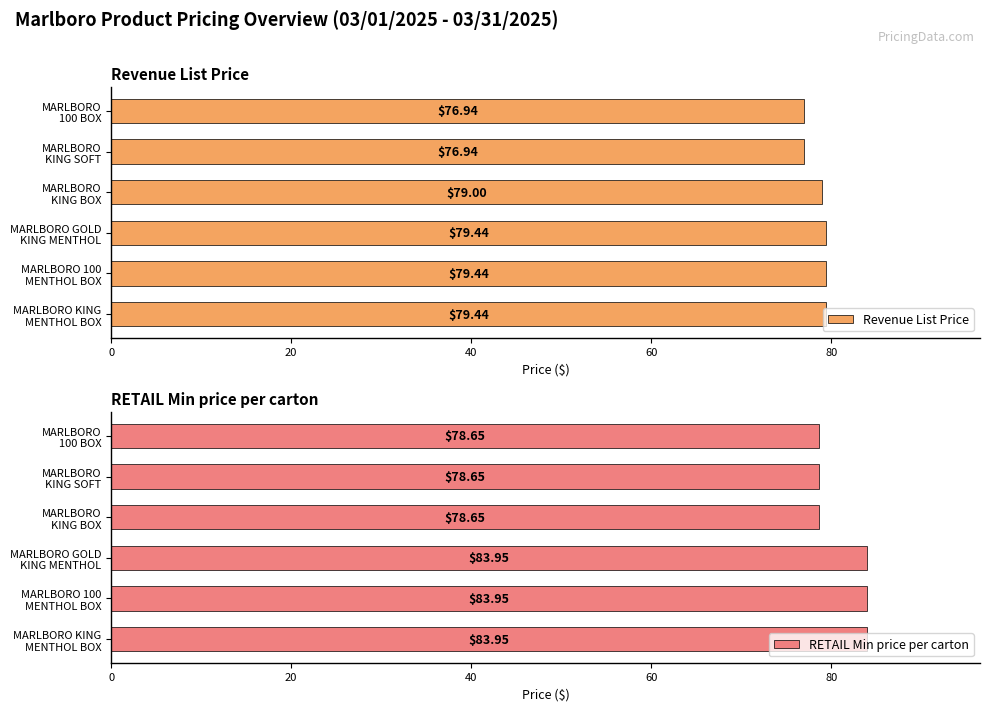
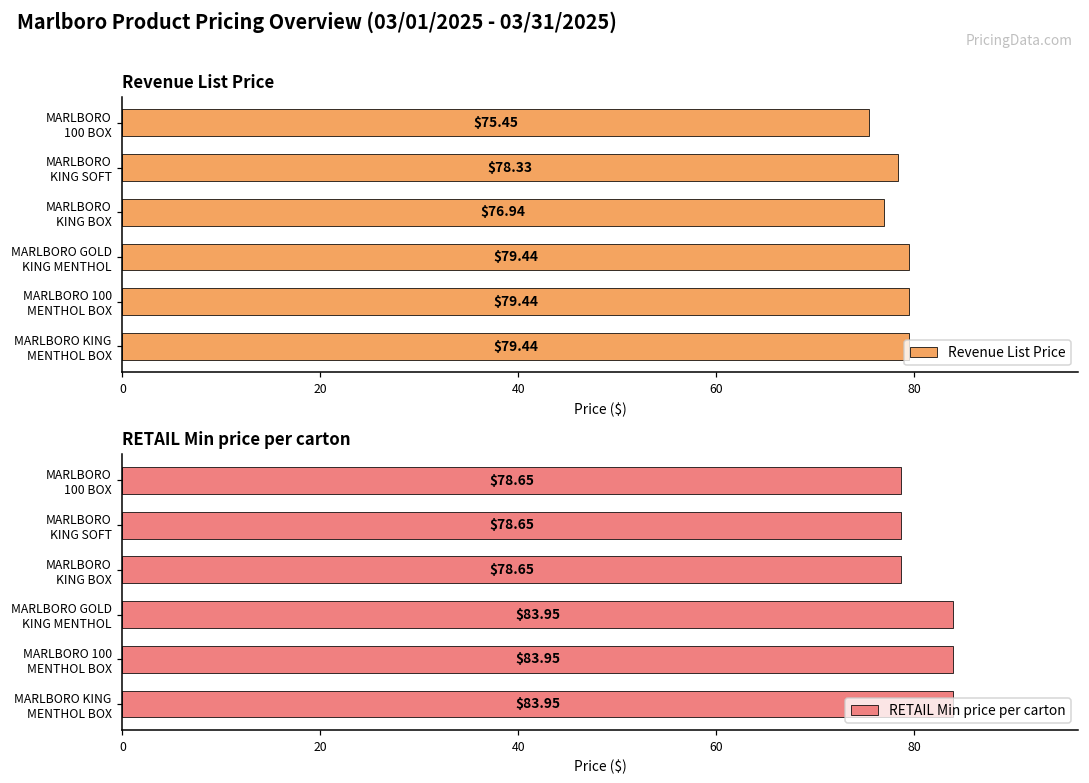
  {
    "Revenue List Price": {
-     "MARLBORO 100 BOX": "$76.94",
-     "MARLBORO KING SOFT": "$76.94",
-     "MARLBORO KING BOX": "$79.00",
+     "MARLBORO 100 BOX": "$75.45",
+     "MARLBORO KING SOFT": "$78.33",
+     "MARLBORO KING BOX": "$76.94",
      "MARLBORO GOLD KING MENTHOL": "$79.44",
      "MARLBORO 100 MENTHOL BOX": "$79.44"
    },
    "RETAIL Min price per carton": {
      "MARLBORO 100 BOX": "$78.65",
      "MARLBORO KING SOFT": "$78.65",
      "MARLBORO KING BOX": "$78.65",
      "MARLBORO GOLD KING MENTHOL": "$83.95",
      "MARLBORO 100 MENTHOL BOX": "$83.95"
    }
  }
